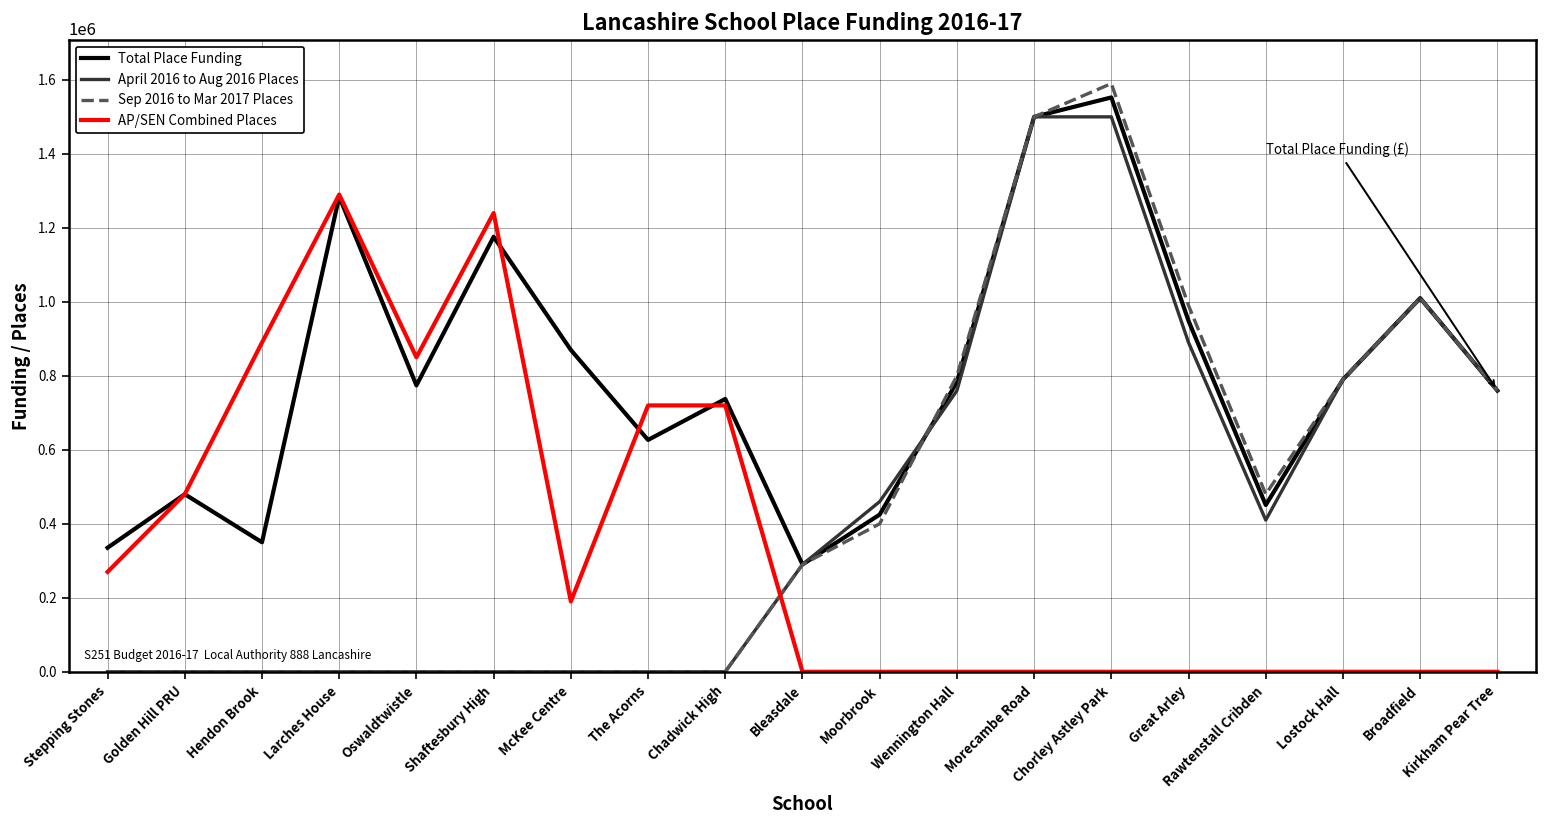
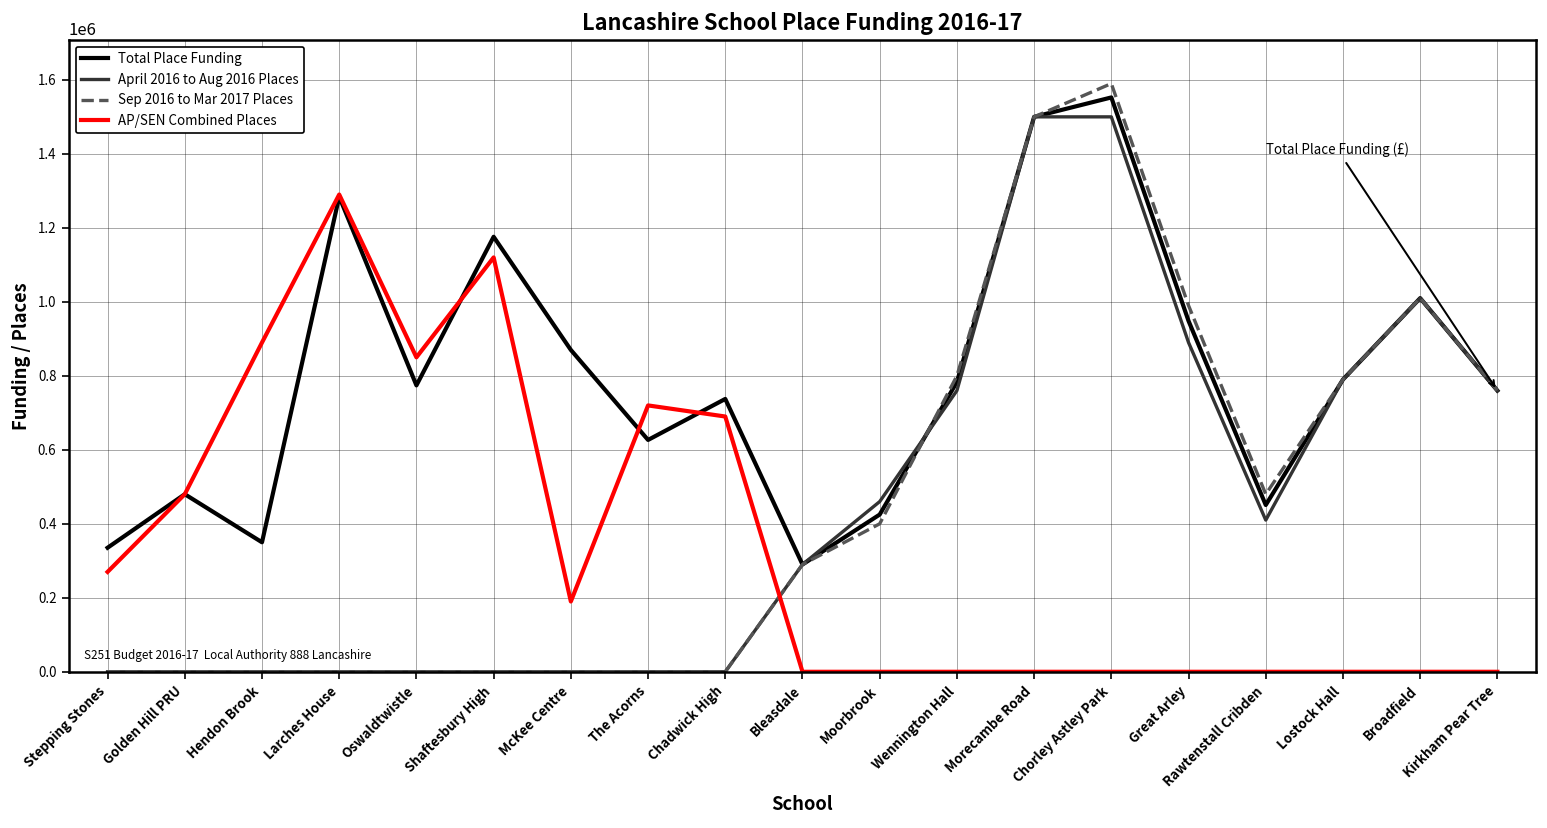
  {
    "Total Place Funding": {
      "Stepping Stones": 340000,
      "Hendon Brook": 350000,
      "Oswaldtwistle": 770000,
      "Shaftesbury High": 1180000,
      "McKee Centre": 870000,
      "The Acorns": 630000,
      "Chadwick High": 740000,
      "Moorbrook": 430000,
      "Wennington Hall": 780000,
      "Chorley Astley Park": 1550000,
      "Great Arley": 950000,
      "Rawtenstall Cribden": 450000
    },
    "AP/SEN Combined Places": {
      "Stepping Stones": 270000,
      "Hendon Brook": 890000,
      "Oswaldtwistle": 850000,
-     "Shaftesbury High": 1240000,
+     "Shaftesbury High": 1120000,
      "McKee Centre": 190000,
      "The Acorns": 720000,
-     "Chadwick High": 720000,
+     "Chadwick High": 690000,
      "Bleasdale": 0,
      "Moorbrook": 0,
      "Wennington Hall": 0,
      "Morecambe Road": 0,
      "Chorley Astley Park": 0,
      "Great Arley": 0,
      "Rawtenstall Cribden": 0,
      "Lostock Hall": 0,
      "Broadfield": 0,
      "Kirkham Pear Tree": 0
    }
  }
